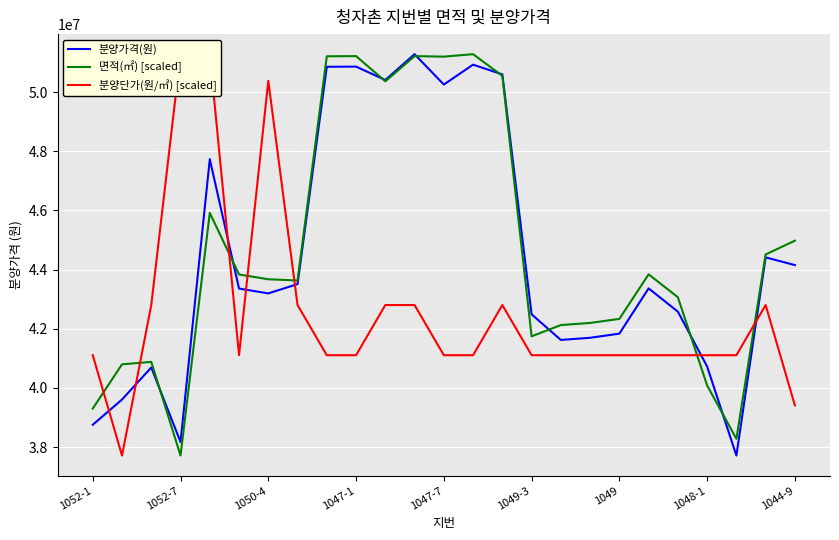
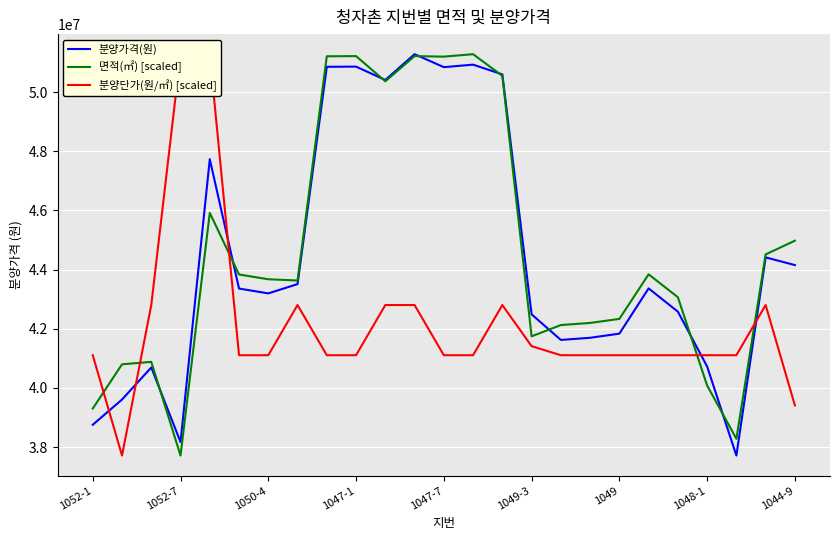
  {
    "분양가격(원)": {
      "1052-1": 38800000,
      "1052-7": 38200000,
      "1050-4": 43200000,
      "1047-1": 50900000,
-     "1047-7": 50300000,
+     "1047-7": 50800000,
      "1049-3": 42500000,
      "1049": 41800000,
      "1048-1": 40700000,
      "1044-9": 44200000
    },
    "면적(㎡) [scaled]": {
      "1052-1": 39300000,
      "1052-7": 37700000,
      "1050-4": 43700000,
      "1047-1": 51200000,
      "1047-7": 51200000,
      "1049-3": 41700000,
      "1049": 42300000,
      "1048-1": 40100000,
      "1044-9": 45000000
    },
    "분양단가(원/㎡) [scaled]": {
      "1052-1": 41100000,
-     "1050-4": 50400000,
+     "1050-4": 41100000,
      "1047-1": 41100000,
      "1047-7": 41100000,
-     "1049-3": 41100000,
+     "1049-3": 41400000,
      "1049": 41100000,
      "1048-1": 41100000,
      "1044-9": 39400000
    }
  }
